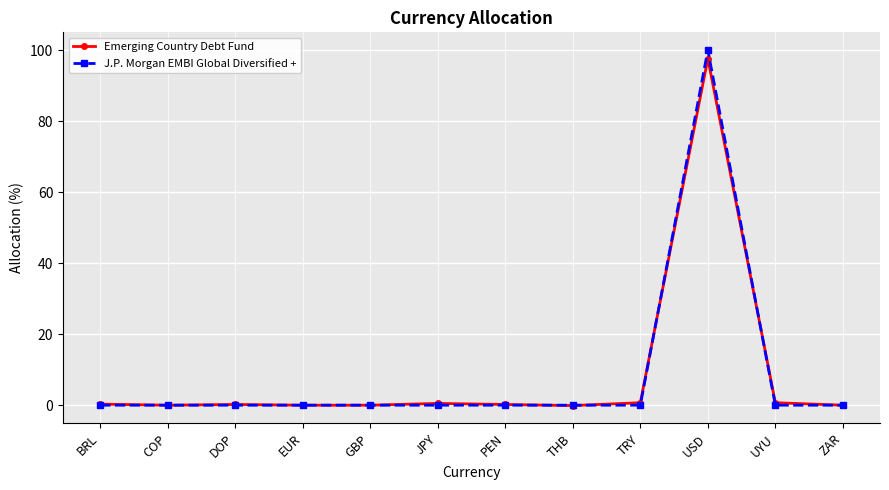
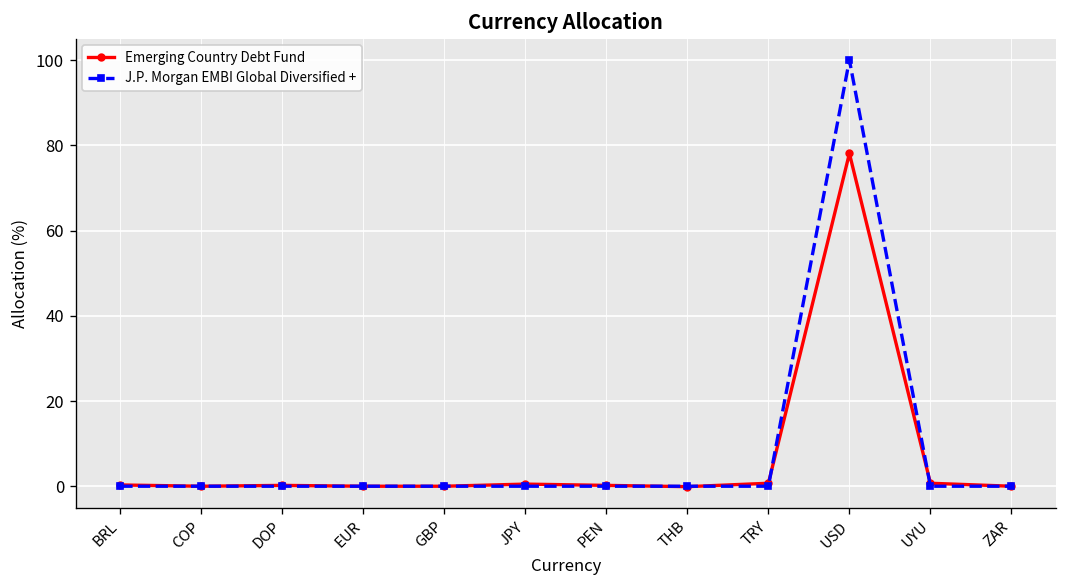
  {
    "Emerging Country Debt Fund": {
-     "USD": 98
+     "USD": 78
    },
    "J.P. Morgan EMBI Global Diversified +": {
      "USD": 100
    }
  }
